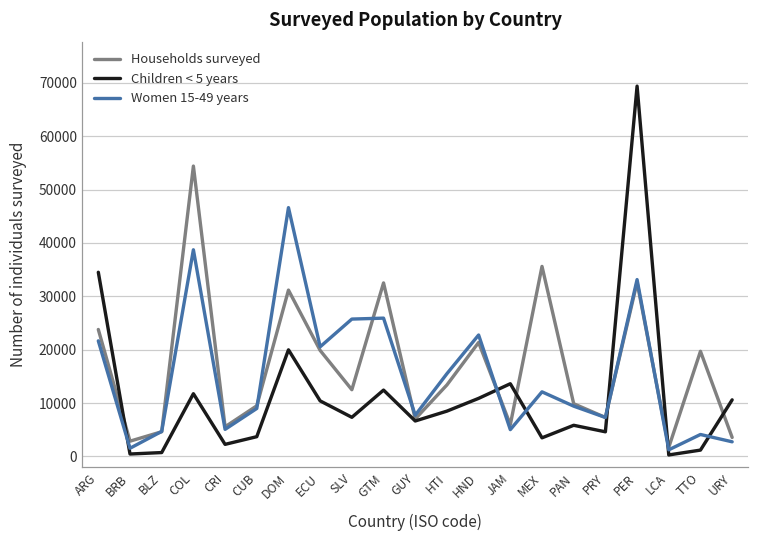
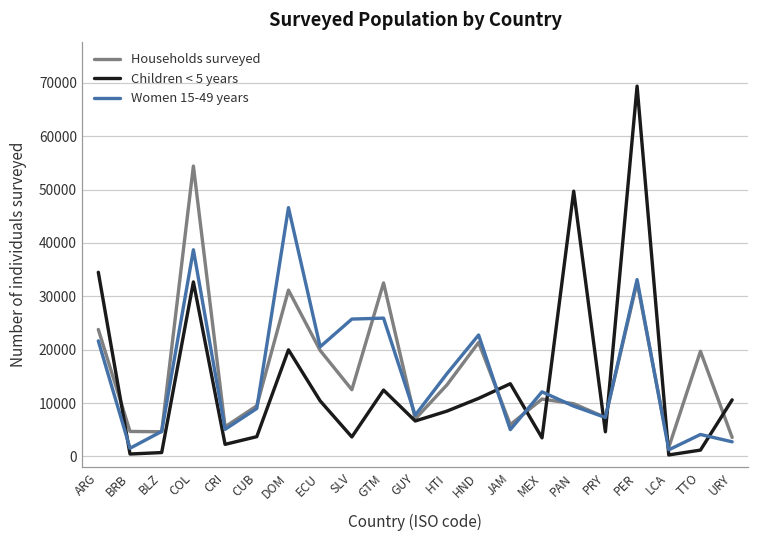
  {
    "Households surveyed": {
      "ARG": 24000,
-     "BRB": 3000,
+     "BRB": 5000,
      "COL": 54000,
      "DOM": 31000,
      "ECU": 20000,
      "SLV": 13000,
      "GTM": 33000,
      "HTI": 13000,
      "HND": 21000,
      "JAM": 6000,
-     "MEX": 36000,
+     "MEX": 11000,
      "TTO": 20000,
      "URY": 4000
    },
    "Children < 5 years": {
      "ARG": 35000,
      "BRB": 0,
      "BLZ": 1000,
-     "COL": 12000,
+     "COL": 33000,
      "CRI": 2000,
      "CUB": 4000,
      "DOM": 20000,
      "ECU": 10000,
-     "SLV": 7000,
+     "SLV": 4000,
      "GTM": 12000,
      "HTI": 8000,
      "HND": 11000,
      "JAM": 14000,
      "MEX": 3000,
-     "PAN": 6000,
+     "PAN": 50000,
      "PRY": 5000,
      "PER": 69000,
      "LCA": 0,
      "TTO": 1000,
      "URY": 11000
    },
    "Women 15-49 years": {
      "ARG": 22000,
      "BRB": 2000,
      "COL": 39000,
      "DOM": 47000,
      "ECU": 21000,
      "SLV": 26000,
      "GTM": 26000,
      "GUY": 8000,
      "HTI": 16000,
      "HND": 23000,
      "JAM": 5000,
      "MEX": 12000,
      "TTO": 4000,
      "URY": 3000
    }
  }
